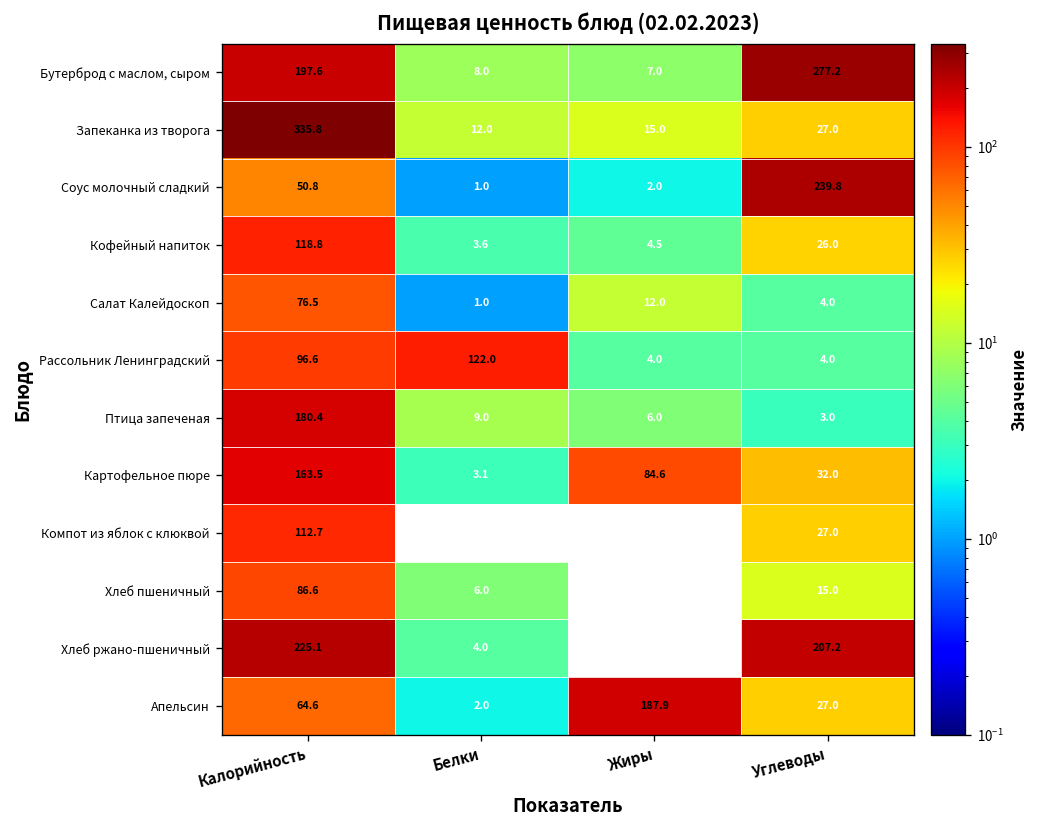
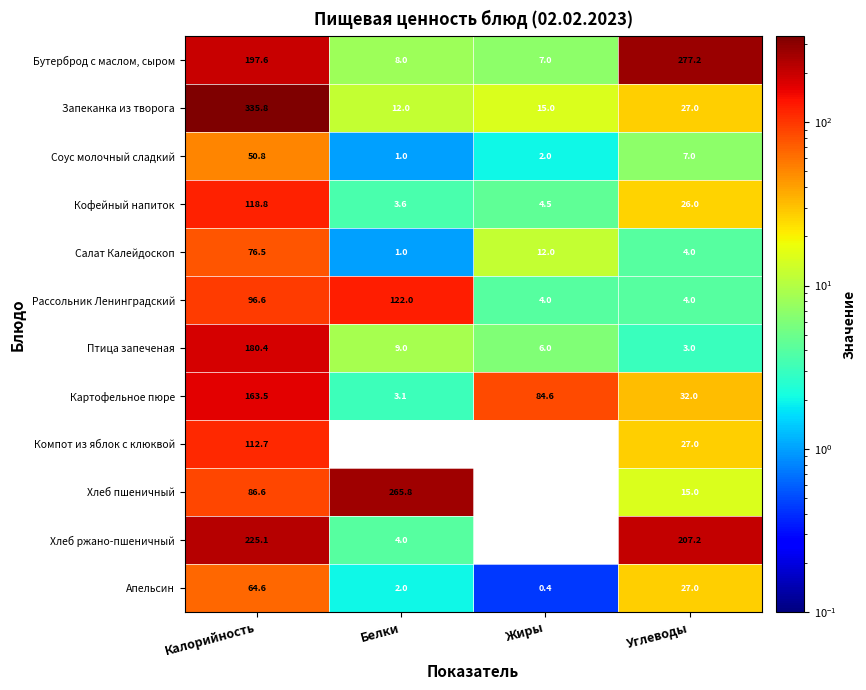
  {
    "Бутерброд с маслом, сыром": {
      "Калорийность": 197.6,
      "Белки": 8.0,
      "Жиры": 7.0,
      "Углеводы": 277.2
    },
    "Запеканка из творога": {
      "Калорийность": 335.8,
      "Белки": 12.0,
      "Жиры": 15.0,
      "Углеводы": 27.0
    },
    "Соус молочный сладкий": {
      "Калорийность": 50.8,
      "Белки": 1.0,
      "Жиры": 2.0,
-     "Углеводы": 239.8
+     "Углеводы": 7.0
    },
    "Кофейный напиток": {
      "Калорийность": 118.8,
      "Белки": 3.6,
      "Жиры": 4.5,
      "Углеводы": 26.0
    },
    "Салат Калейдоскоп": {
      "Калорийность": 76.5,
      "Белки": 1.0,
      "Жиры": 12.0,
      "Углеводы": 4.0
    },
    "Рассольник Ленинградский": {
      "Калорийность": 96.6,
      "Белки": 122.0,
      "Жиры": 4.0,
      "Углеводы": 4.0
    },
    "Птица запеченая": {
      "Калорийность": 180.4,
      "Белки": 9.0,
      "Жиры": 6.0,
      "Углеводы": 3.0
    },
    "Картофельное пюре": {
      "Калорийность": 163.5,
      "Белки": 3.1,
      "Жиры": 84.6,
      "Углеводы": 32.0
    },
    "Компот из яблок с клюквой": {
      "Калорийность": 112.7,
      "Углеводы": 27.0
    },
    "Хлеб пшеничный": {
      "Калорийность": 86.6,
-     "Белки": 6.0,
+     "Белки": 265.8,
      "Углеводы": 15.0
    },
    "Хлеб ржано-пшеничный": {
      "Калорийность": 225.1,
      "Белки": 4.0,
      "Углеводы": 207.2
    },
    "Апельсин": {
      "Калорийность": 64.6,
      "Белки": 2.0,
-     "Жиры": 187.9,
+     "Жиры": 0.4,
      "Углеводы": 27.0
    }
  }
